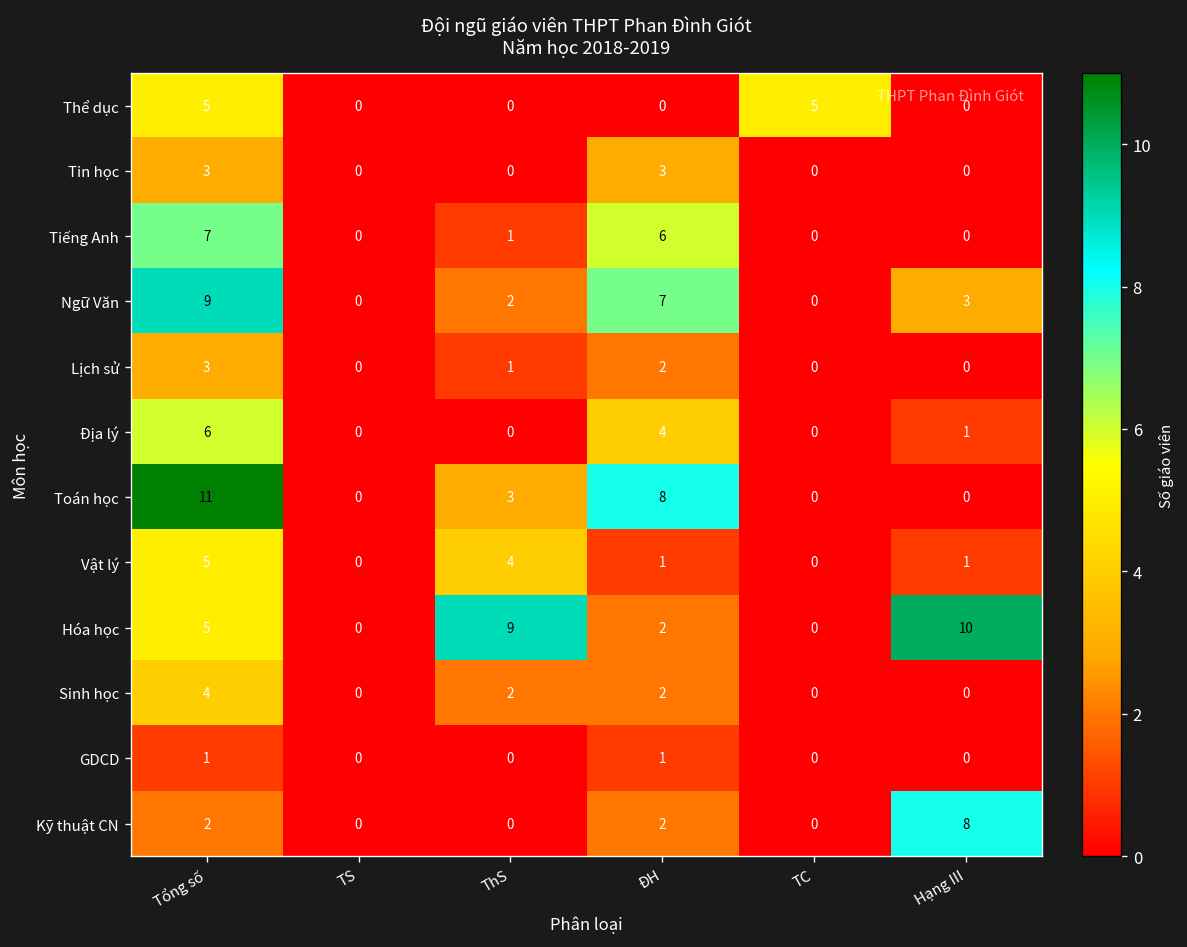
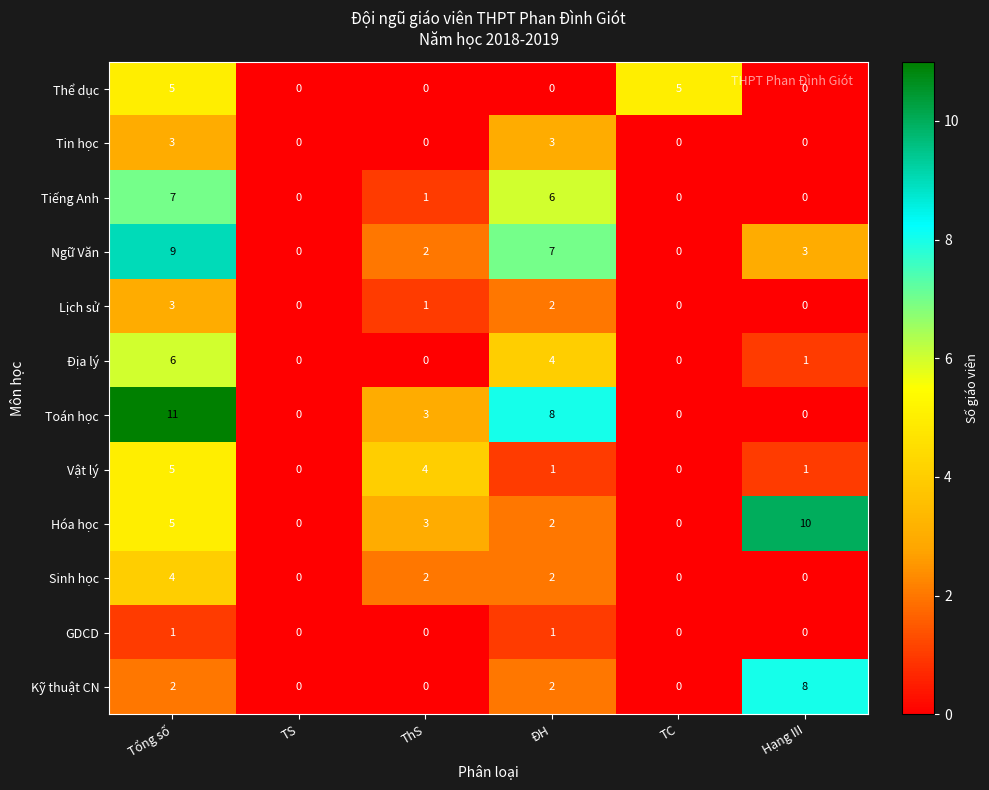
  {
    "Thể dục": {
      "Tổng số": 5,
      "TS": 0,
      "ThS": 0,
      "ĐH": 0,
      "TC": 5
    },
    "Tin học": {
      "Tổng số": 3,
      "TS": 0,
      "ThS": 0,
      "ĐH": 3,
      "TC": 0,
      "Hạng III": 0
    },
    "Tiếng Anh": {
      "Tổng số": 7,
      "TS": 0,
      "ThS": 1,
      "ĐH": 6,
      "TC": 0,
      "Hạng III": 0
    },
    "Ngữ Văn": {
      "Tổng số": 9,
      "TS": 0,
      "ThS": 2,
      "ĐH": 7,
      "TC": 0,
      "Hạng III": 3
    },
    "Lịch sử": {
      "Tổng số": 3,
      "TS": 0,
      "ThS": 1,
      "ĐH": 2,
      "TC": 0,
      "Hạng III": 0
    },
    "Địa lý": {
      "Tổng số": 6,
      "TS": 0,
      "ThS": 0,
      "ĐH": 4,
      "TC": 0,
      "Hạng III": 1
    },
    "Toán học": {
      "Tổng số": 11,
      "TS": 0,
      "ThS": 3,
      "ĐH": 8,
      "TC": 0,
      "Hạng III": 0
    },
    "Vật lý": {
      "Tổng số": 5,
      "TS": 0,
      "ThS": 4,
      "ĐH": 1,
      "TC": 0,
      "Hạng III": 1
    },
    "Hóa học": {
      "Tổng số": 5,
      "TS": 0,
-     "ThS": 9,
+     "ThS": 3,
      "ĐH": 2,
      "TC": 0,
      "Hạng III": 10
    },
    "Sinh học": {
      "Tổng số": 4,
      "TS": 0,
      "ThS": 2,
      "ĐH": 2,
      "TC": 0,
      "Hạng III": 0
    },
    "GDCD": {
      "Tổng số": 1,
      "TS": 0,
      "ThS": 0,
      "ĐH": 1,
      "TC": 0,
      "Hạng III": 0
    },
    "Kỹ thuật CN": {
      "Tổng số": 2,
      "TS": 0,
      "ThS": 0,
      "ĐH": 2,
      "TC": 0,
      "Hạng III": 8
    }
  }
